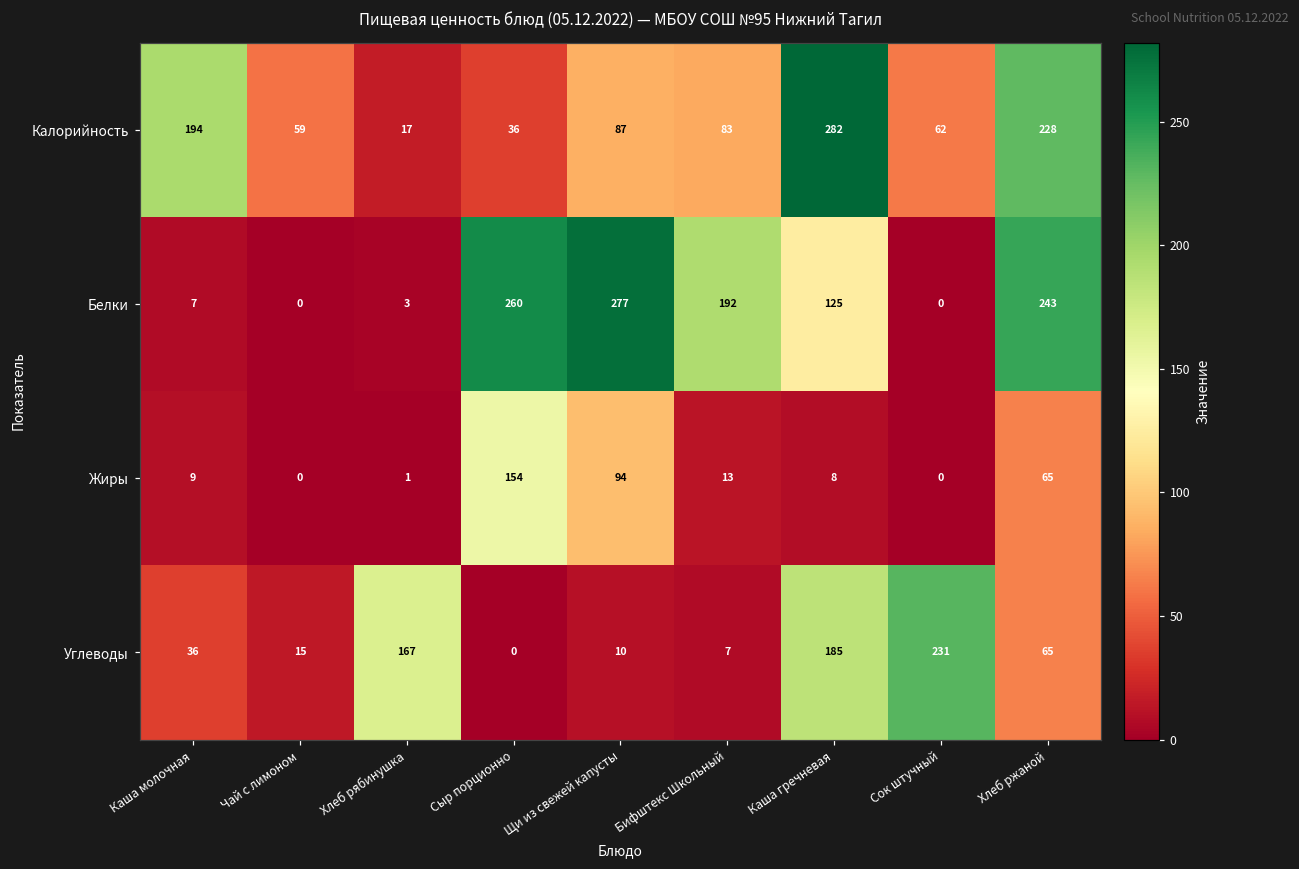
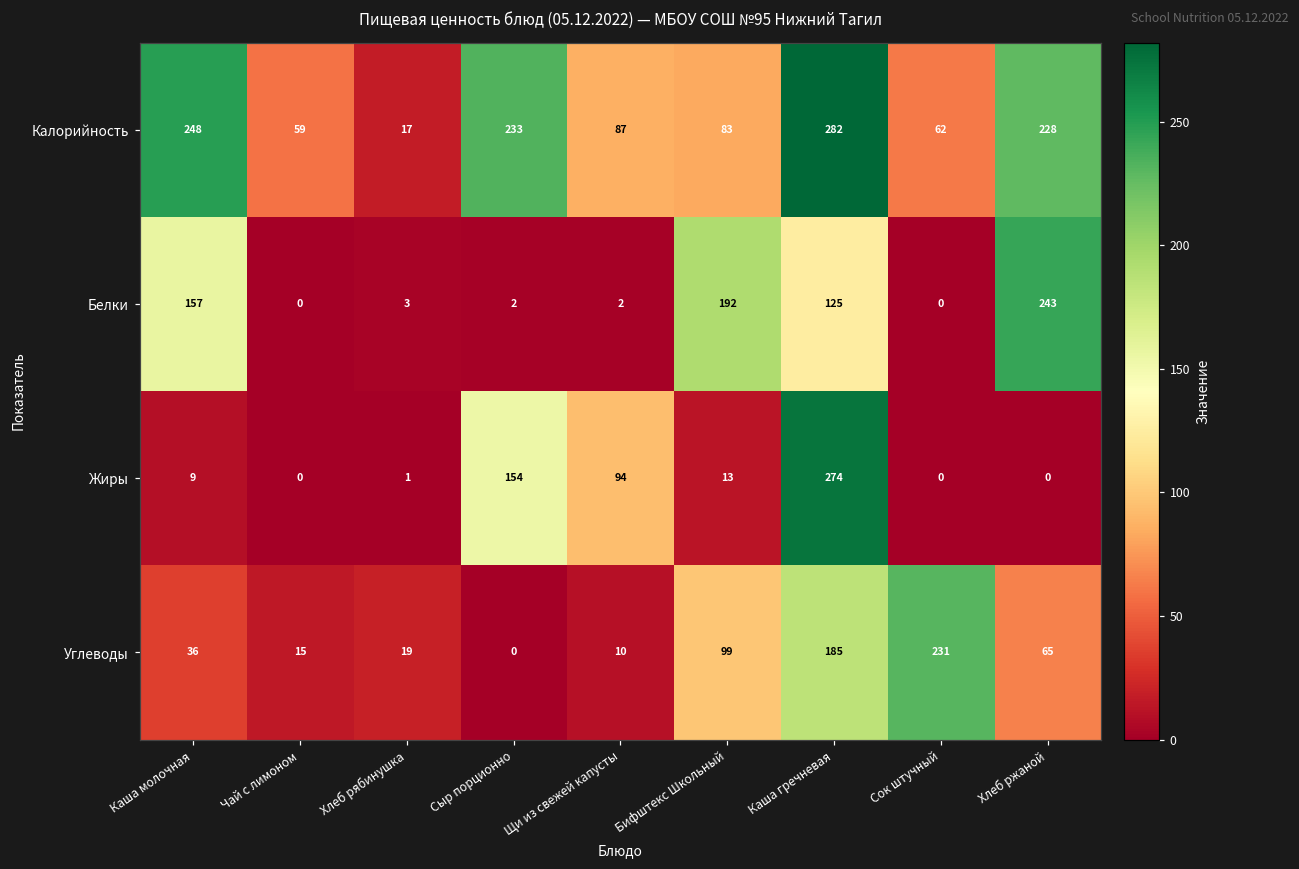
  {
    "Калорийность": {
-     "Каша молочная": 194,
+     "Каша молочная": 248,
      "Чай с лимоном": 59,
      "Хлеб рябинушка": 17,
-     "Сыр порционно": 36,
+     "Сыр порционно": 233,
      "Щи из свежей капусты": 87,
      "Бифштекс Школьный": 83,
      "Каша гречневая": 282,
      "Сок штучный": 62,
      "Хлеб ржаной": 228
    },
    "Белки": {
-     "Каша молочная": 7,
+     "Каша молочная": 157,
      "Чай с лимоном": 0,
      "Хлеб рябинушка": 3,
-     "Сыр порционно": 260,
-     "Щи из свежей капусты": 277,
+     "Сыр порционно": 2,
+     "Щи из свежей капусты": 2,
      "Бифштекс Школьный": 192,
      "Каша гречневая": 125,
      "Сок штучный": 0,
      "Хлеб ржаной": 243
    },
    "Жиры": {
      "Каша молочная": 9,
      "Чай с лимоном": 0,
      "Хлеб рябинушка": 1,
      "Сыр порционно": 154,
      "Щи из свежей капусты": 94,
      "Бифштекс Школьный": 13,
-     "Каша гречневая": 8,
+     "Каша гречневая": 274,
      "Сок штучный": 0,
-     "Хлеб ржаной": 65
+     "Хлеб ржаной": 0
    },
    "Углеводы": {
      "Каша молочная": 36,
      "Чай с лимоном": 15,
-     "Хлеб рябинушка": 167,
+     "Хлеб рябинушка": 19,
      "Сыр порционно": 0,
      "Щи из свежей капусты": 10,
-     "Бифштекс Школьный": 7,
+     "Бифштекс Школьный": 99,
      "Каша гречневая": 185,
      "Сок штучный": 231,
      "Хлеб ржаной": 65
    }
  }
